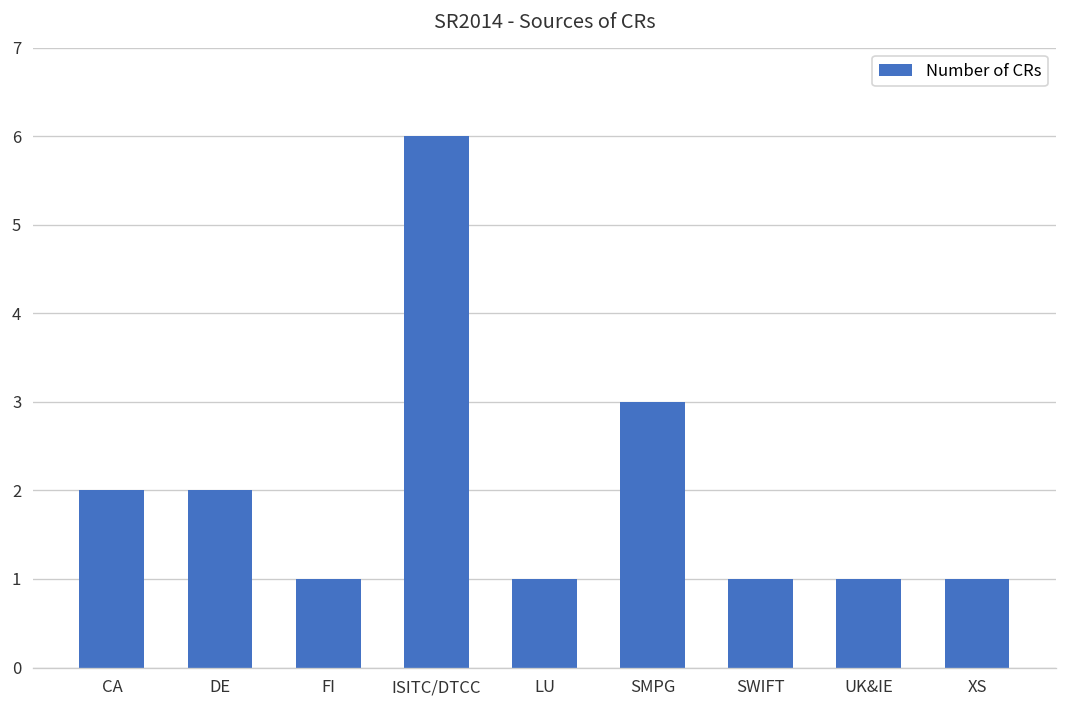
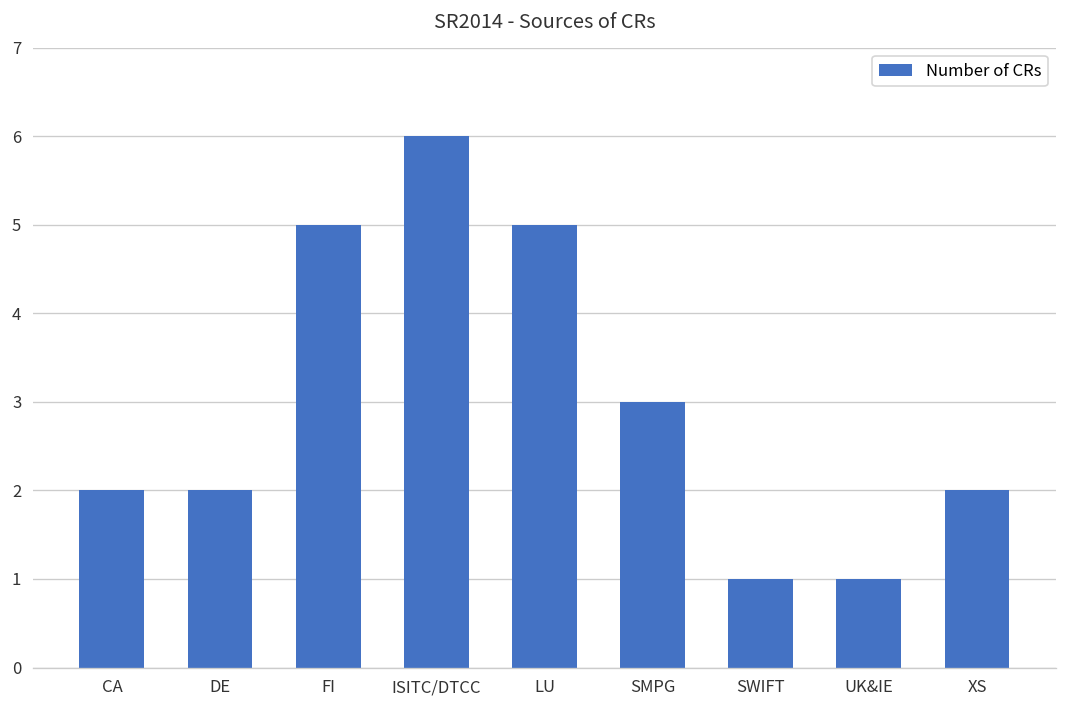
  {
    "CA": 2,
    "DE": 2,
-   "FI": 1,
+   "FI": 5,
    "ISITC/DTCC": 6,
-   "LU": 1,
+   "LU": 5,
    "SMPG": 3,
    "SWIFT": 1,
    "UK&IE": 1,
-   "XS": 1
+   "XS": 2
  }
